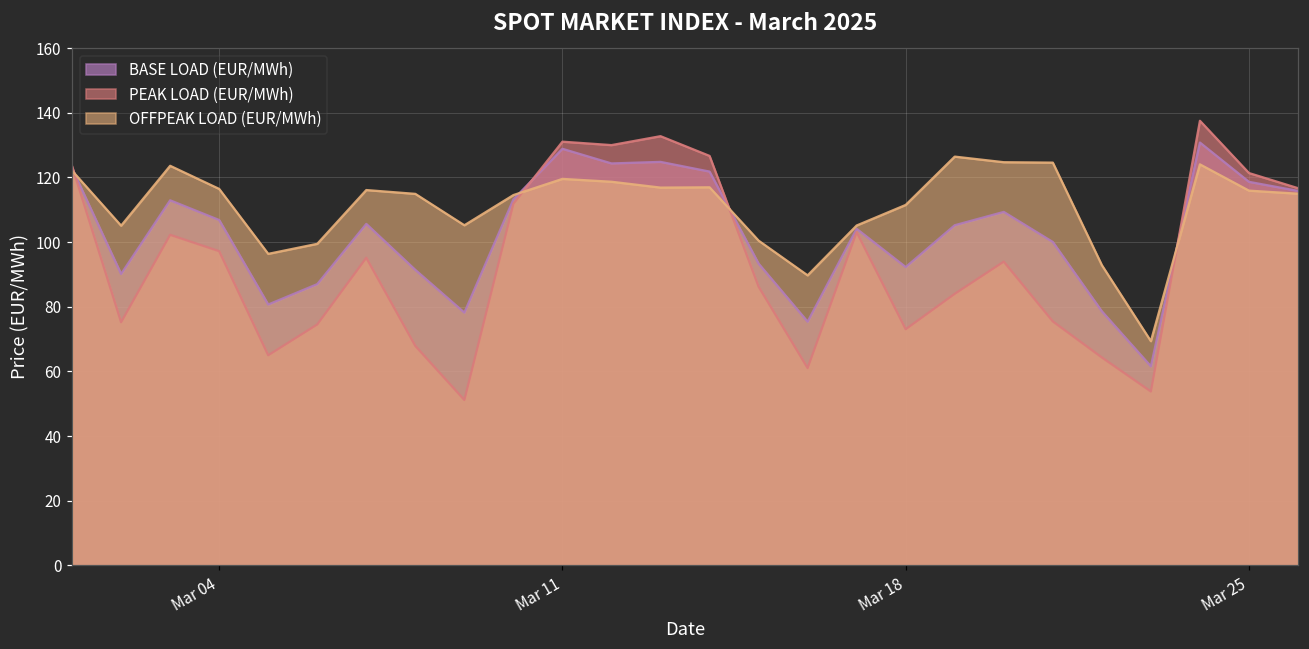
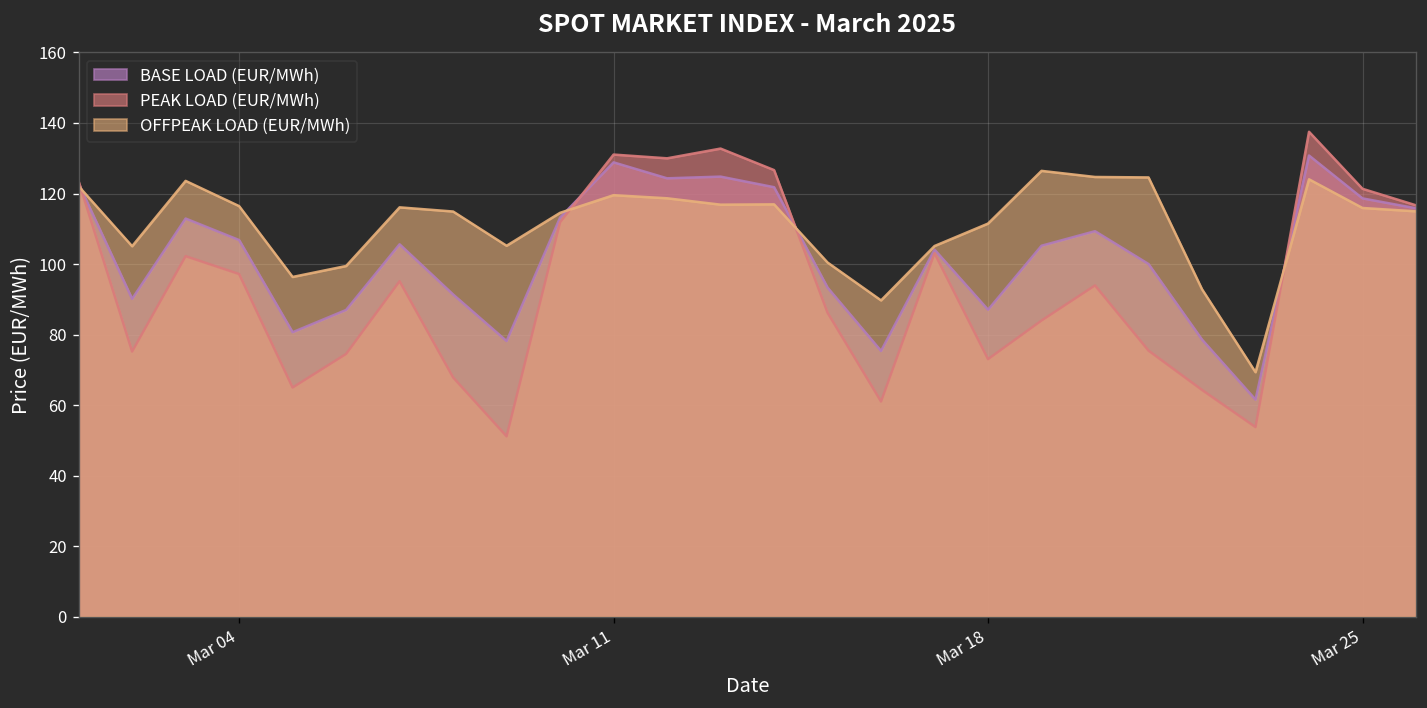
  {
    "BASE LOAD (EUR/MWh)": {
      "Mar 04": 107,
      "Mar 11": 129,
-     "Mar 18": 92,
+     "Mar 18": 87,
      "Mar 25": 119
    }
  }
